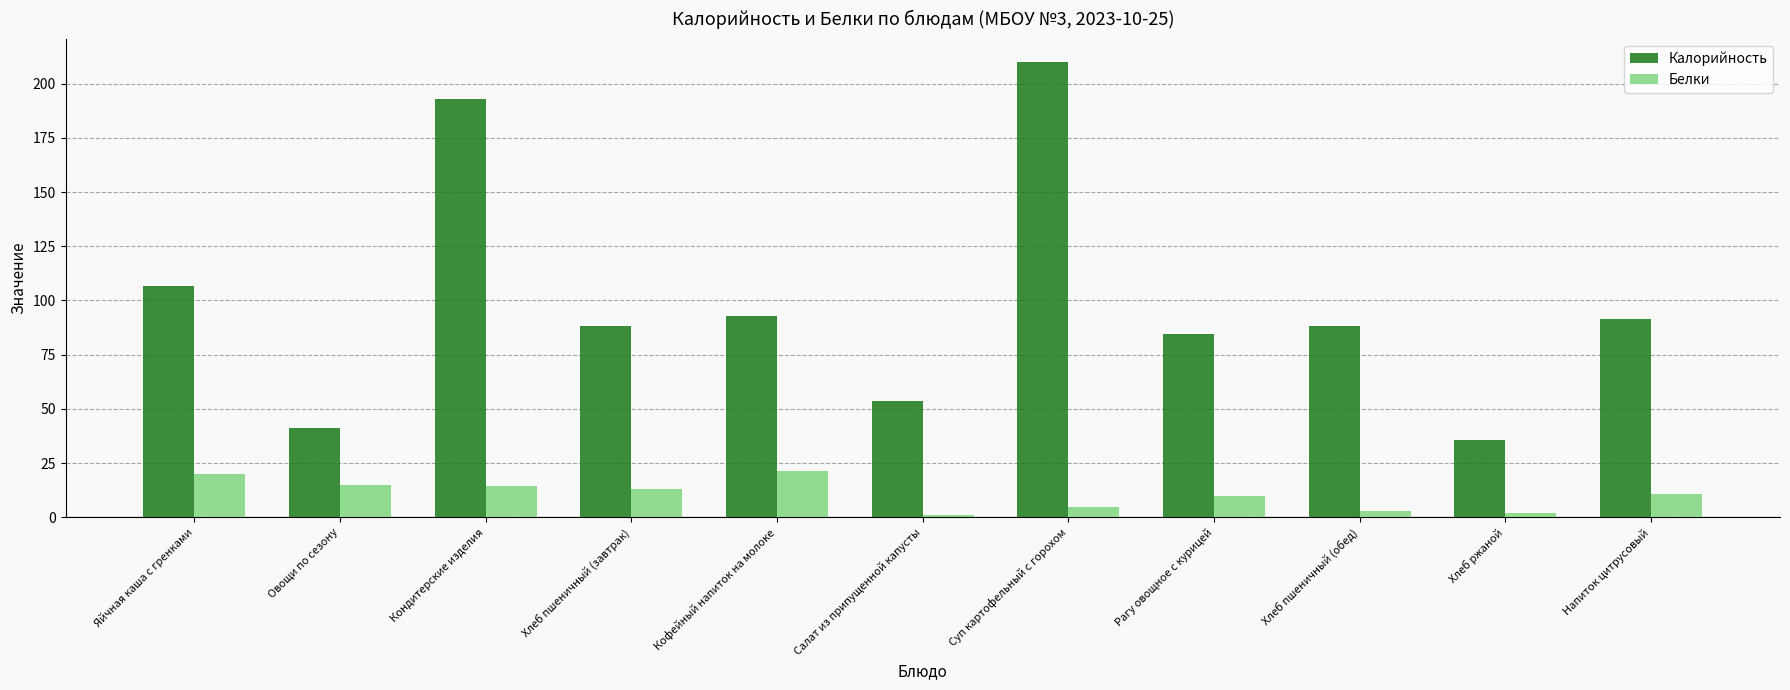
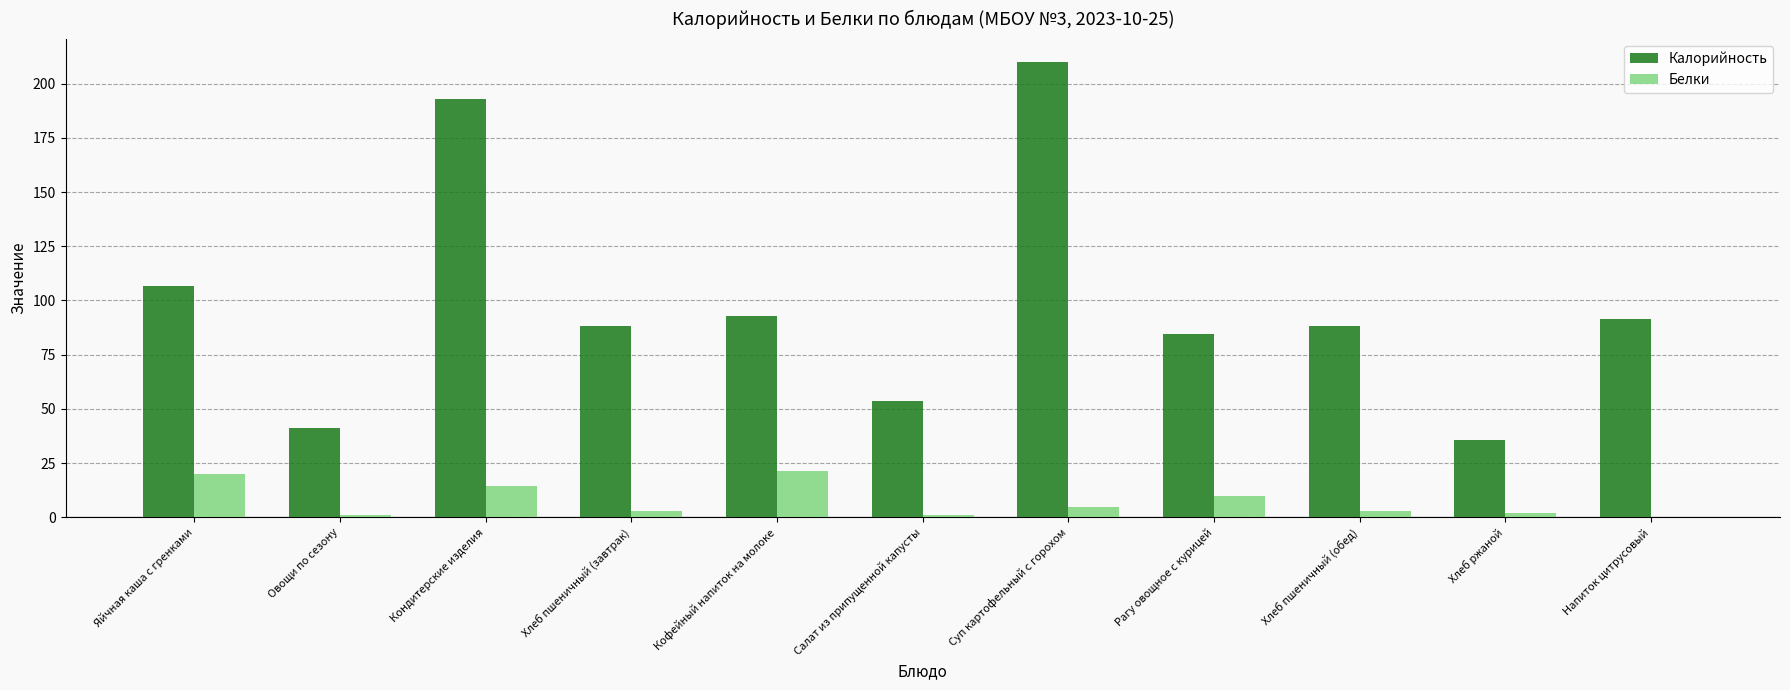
  {
    "Калорийность": {
      "Яйчная каша с гренками": 107,
      "Овощи по сезону": 41,
      "Кондитерские изделия": 193,
      "Хлеб пшеничный (завтрак)": 88,
      "Кофейный напиток на молоке": 93,
      "Салат из припущенной капусты": 54,
      "Суп картофельный с горохом": 210,
      "Рагу овощное с курицей": 85,
      "Хлеб пшеничный (обед)": 88,
      "Хлеб ржаной": 36,
      "Напиток цитрусовый": 91
    },
    "Белки": {
      "Яйчная каша с гренками": 20,
-     "Овощи по сезону": 15,
+     "Овощи по сезону": 1,
      "Кондитерские изделия": 15,
-     "Хлеб пшеничный (завтрак)": 13,
+     "Хлеб пшеничный (завтрак)": 3,
      "Кофейный напиток на молоке": 22,
      "Суп картофельный с горохом": 5,
      "Рагу овощное с курицей": 10,
      "Хлеб пшеничный (обед)": 3,
      "Хлеб ржаной": 2,
-     "Напиток цитрусовый": 11
+     "Напиток цитрусовый": 0
    }
  }
